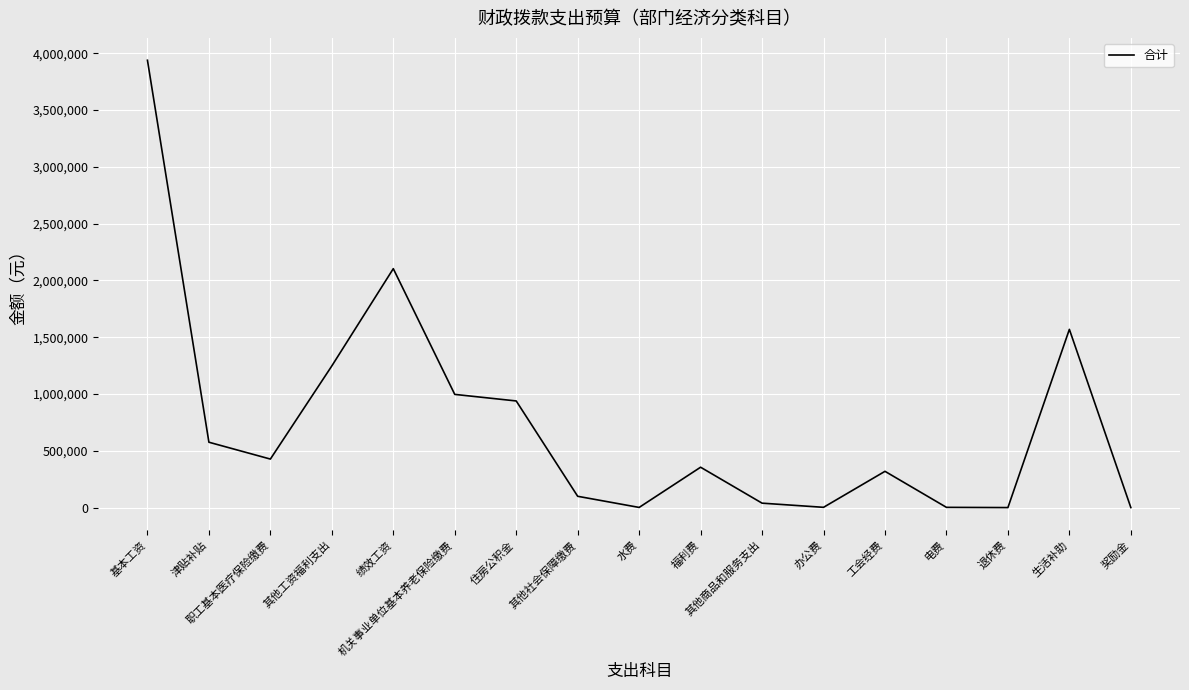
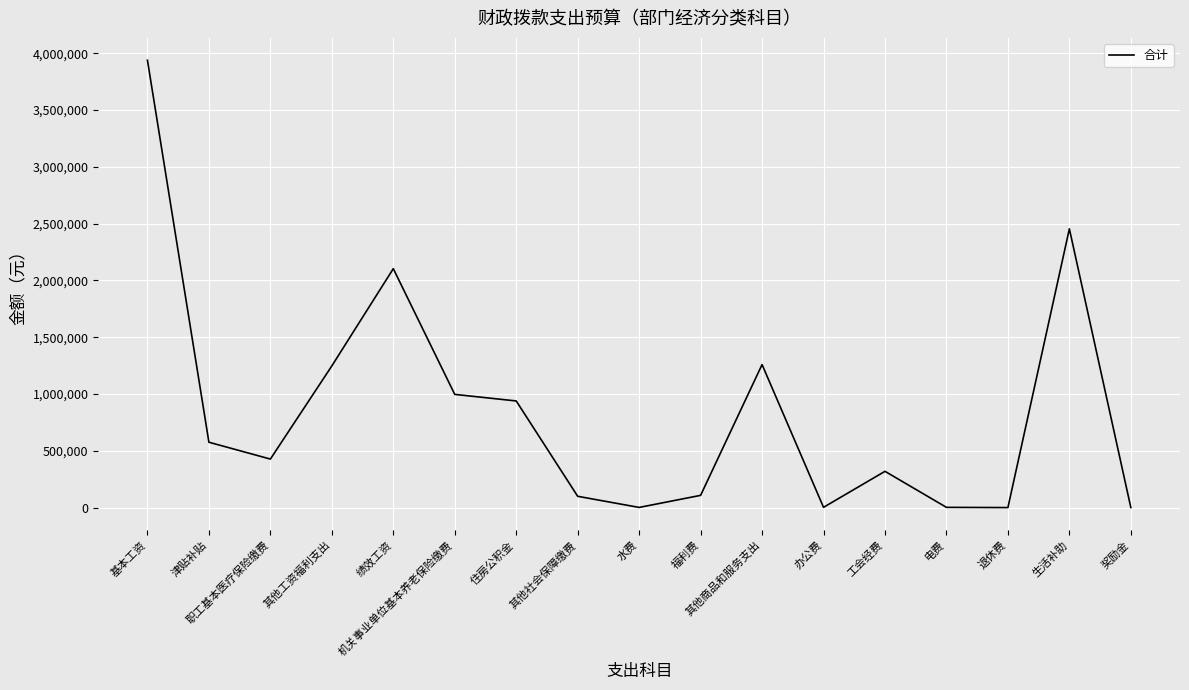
  {
    "基本工资": "3,940,000",
    "津贴补贴": "580,000",
    "职工基本医疗保险缴费": "430,000",
    "其他工资福利支出": "1,250,000",
    "绩效工资": "2,100,000",
    "机关事业单位基本养老保险缴费": "1,000,000",
    "住房公积金": "940,000",
    "其他社会保障缴费": "100,000",
    "水费": "0",
-   "福利费": "360,000",
-   "其他商品和服务支出": "40,000",
+   "福利费": "110,000",
+   "其他商品和服务支出": "1,260,000",
    "办公费": "0",
    "工会经费": "320,000",
    "电费": "0",
    "退休费": "0",
-   "生活补助": "1,570,000",
+   "生活补助": "2,450,000",
    "奖励金": "0"
  }
